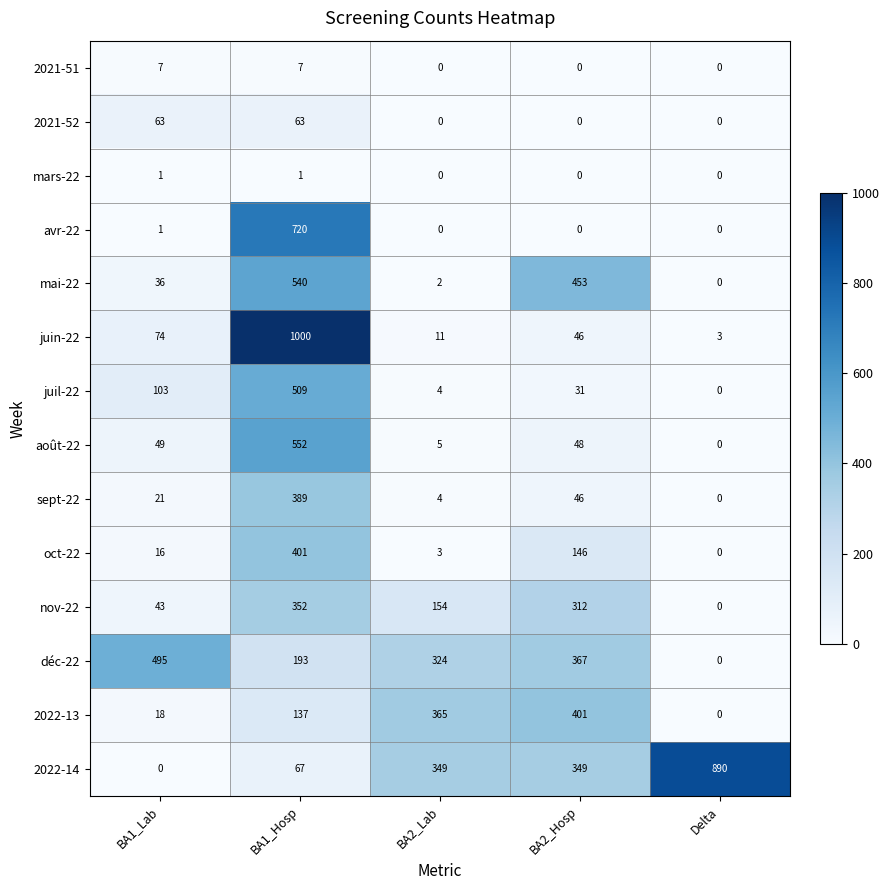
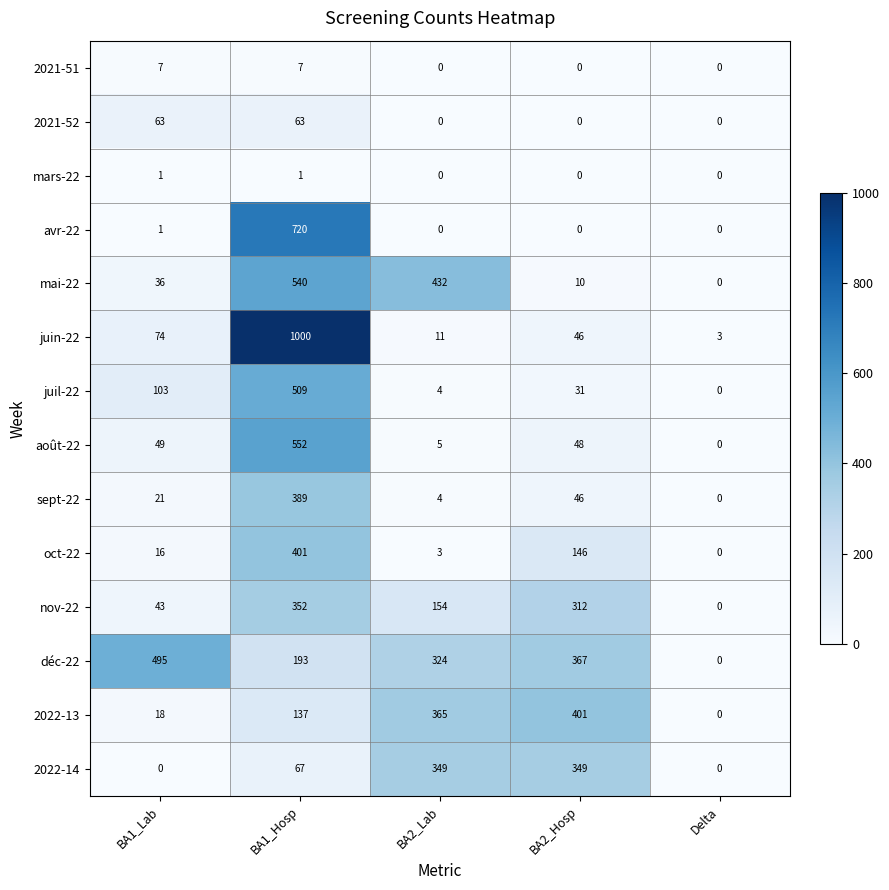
  {
    "2021-51": {
      "BA1_Lab": 7,
      "BA1_Hosp": 7,
      "BA2_Lab": 0,
      "BA2_Hosp": 0,
      "Delta": 0
    },
    "2021-52": {
      "BA1_Lab": 63,
      "BA1_Hosp": 63,
      "BA2_Lab": 0,
      "BA2_Hosp": 0,
      "Delta": 0
    },
    "mars-22": {
      "BA1_Lab": 1,
      "BA1_Hosp": 1,
      "BA2_Lab": 0,
      "BA2_Hosp": 0,
      "Delta": 0
    },
    "avr-22": {
      "BA1_Lab": 1,
      "BA1_Hosp": 720,
      "BA2_Lab": 0,
      "BA2_Hosp": 0,
      "Delta": 0
    },
    "mai-22": {
      "BA1_Lab": 36,
      "BA1_Hosp": 540,
-     "BA2_Lab": 2,
-     "BA2_Hosp": 453,
+     "BA2_Lab": 432,
+     "BA2_Hosp": 10,
      "Delta": 0
    },
    "juin-22": {
      "BA1_Lab": 74,
      "BA1_Hosp": 1000,
      "BA2_Lab": 11,
      "BA2_Hosp": 46,
      "Delta": 3
    },
    "juil-22": {
      "BA1_Lab": 103,
      "BA1_Hosp": 509,
      "BA2_Lab": 4,
      "BA2_Hosp": 31,
      "Delta": 0
    },
    "août-22": {
      "BA1_Lab": 49,
      "BA1_Hosp": 552,
      "BA2_Lab": 5,
      "BA2_Hosp": 48,
      "Delta": 0
    },
    "sept-22": {
      "BA1_Lab": 21,
      "BA1_Hosp": 389,
      "BA2_Lab": 4,
      "BA2_Hosp": 46,
      "Delta": 0
    },
    "oct-22": {
      "BA1_Lab": 16,
      "BA1_Hosp": 401,
      "BA2_Lab": 3,
      "BA2_Hosp": 146,
      "Delta": 0
    },
    "nov-22": {
      "BA1_Lab": 43,
      "BA1_Hosp": 352,
      "BA2_Lab": 154,
      "BA2_Hosp": 312,
      "Delta": 0
    },
    "déc-22": {
      "BA1_Lab": 495,
      "BA1_Hosp": 193,
      "BA2_Lab": 324,
      "BA2_Hosp": 367,
      "Delta": 0
    },
    "2022-13": {
      "BA1_Lab": 18,
      "BA1_Hosp": 137,
      "BA2_Lab": 365,
      "BA2_Hosp": 401,
      "Delta": 0
    },
    "2022-14": {
      "BA1_Lab": 0,
      "BA1_Hosp": 67,
      "BA2_Lab": 349,
      "BA2_Hosp": 349,
-     "Delta": 890
+     "Delta": 0
    }
  }
